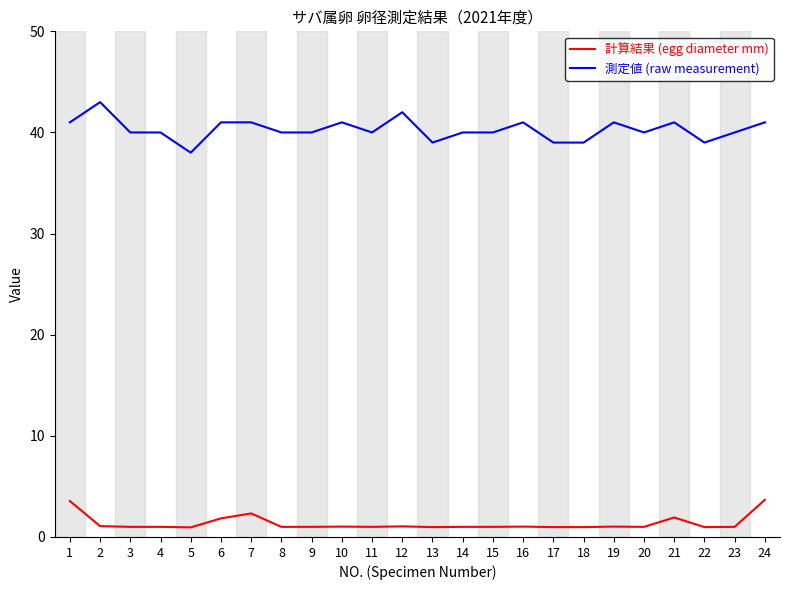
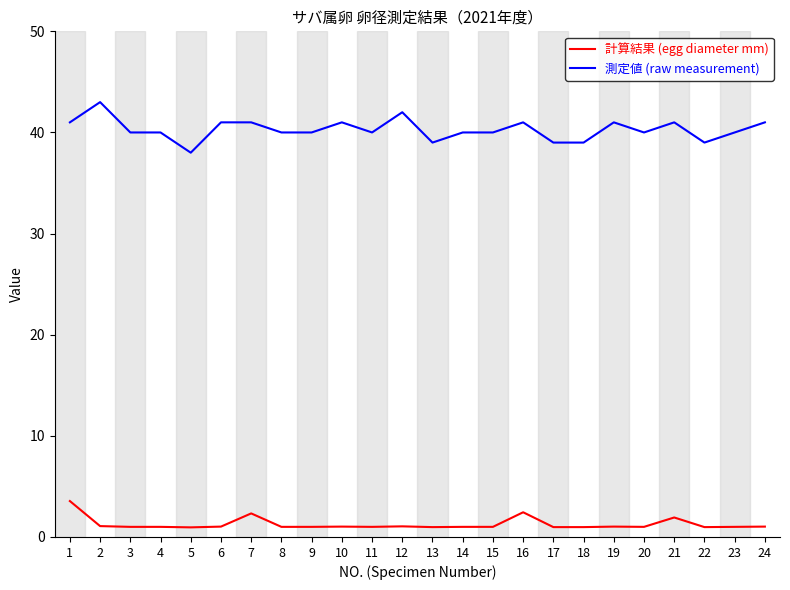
  {
    "計算結果 (egg diameter mm)": {
      "1": 3.6,
      "2": 1.1,
      "3": 1.0,
      "4": 1.0,
      "5": 1.0,
-     "6": 1.8,
+     "6": 1.0,
      "7": 2.3,
      "8": 1.0,
      "9": 1.0,
      "10": 1.0,
      "11": 1.0,
      "12": 1.1,
      "13": 1.0,
      "14": 1.0,
      "15": 1.0,
-     "16": 1.0,
+     "16": 2.4,
      "17": 1.0,
      "18": 1.0,
      "19": 1.0,
      "20": 1.0,
      "21": 1.9,
      "22": 1.0,
      "23": 1.0,
-     "24": 3.7
+     "24": 1.0
    },
    "測定値 (raw measurement)": {
      "1": 41.0,
      "2": 43.0,
      "3": 40.0,
      "4": 40.0,
      "5": 38.0,
      "6": 41.0,
      "7": 41.0,
      "8": 40.0,
      "9": 40.0,
      "10": 41.0,
      "11": 40.0,
      "12": 42.0,
      "13": 39.0,
      "14": 40.0,
      "15": 40.0,
      "16": 41.0,
      "17": 39.0,
      "18": 39.0,
      "19": 41.0,
      "20": 40.0,
      "21": 41.0,
      "22": 39.0,
      "23": 40.0,
      "24": 41.0
    }
  }
